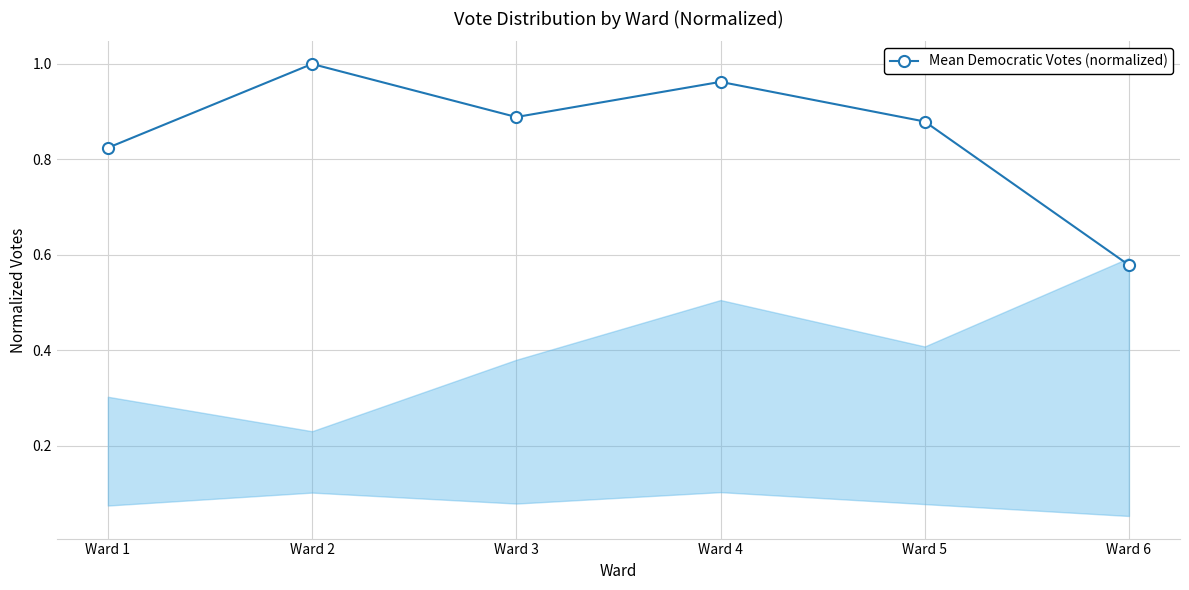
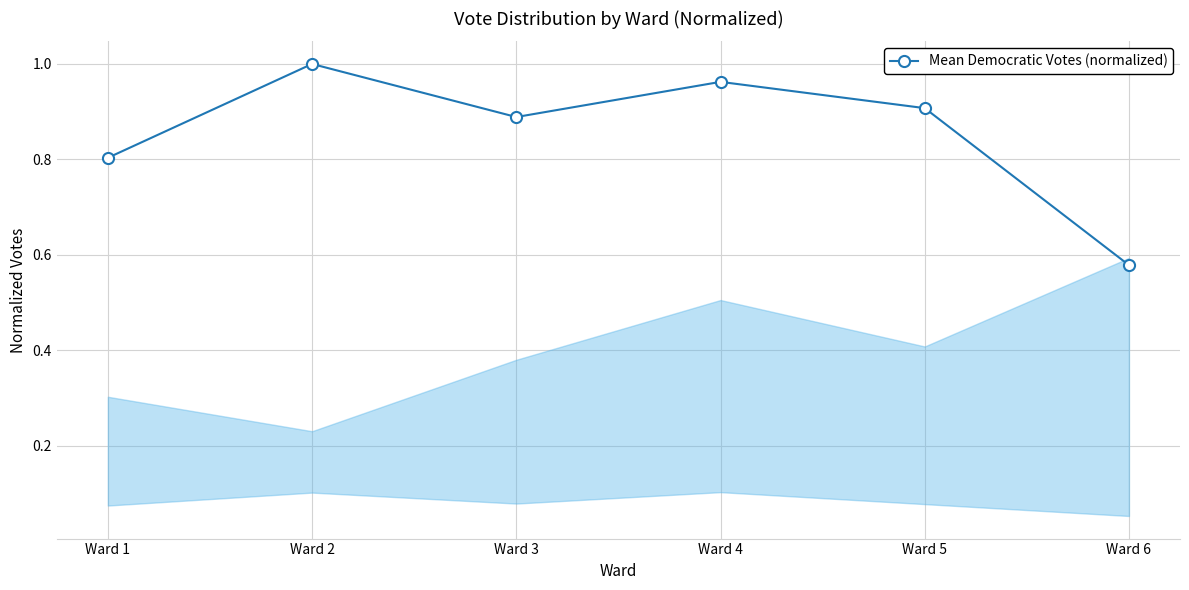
  {
    "Mean Democratic Votes (normalized)": {
-     "Ward 1": 0.82,
+     "Ward 1": 0.80,
      "Ward 2": 1.00,
      "Ward 3": 0.89,
      "Ward 4": 0.96,
-     "Ward 5": 0.88,
+     "Ward 5": 0.91,
      "Ward 6": 0.58
    }
  }
